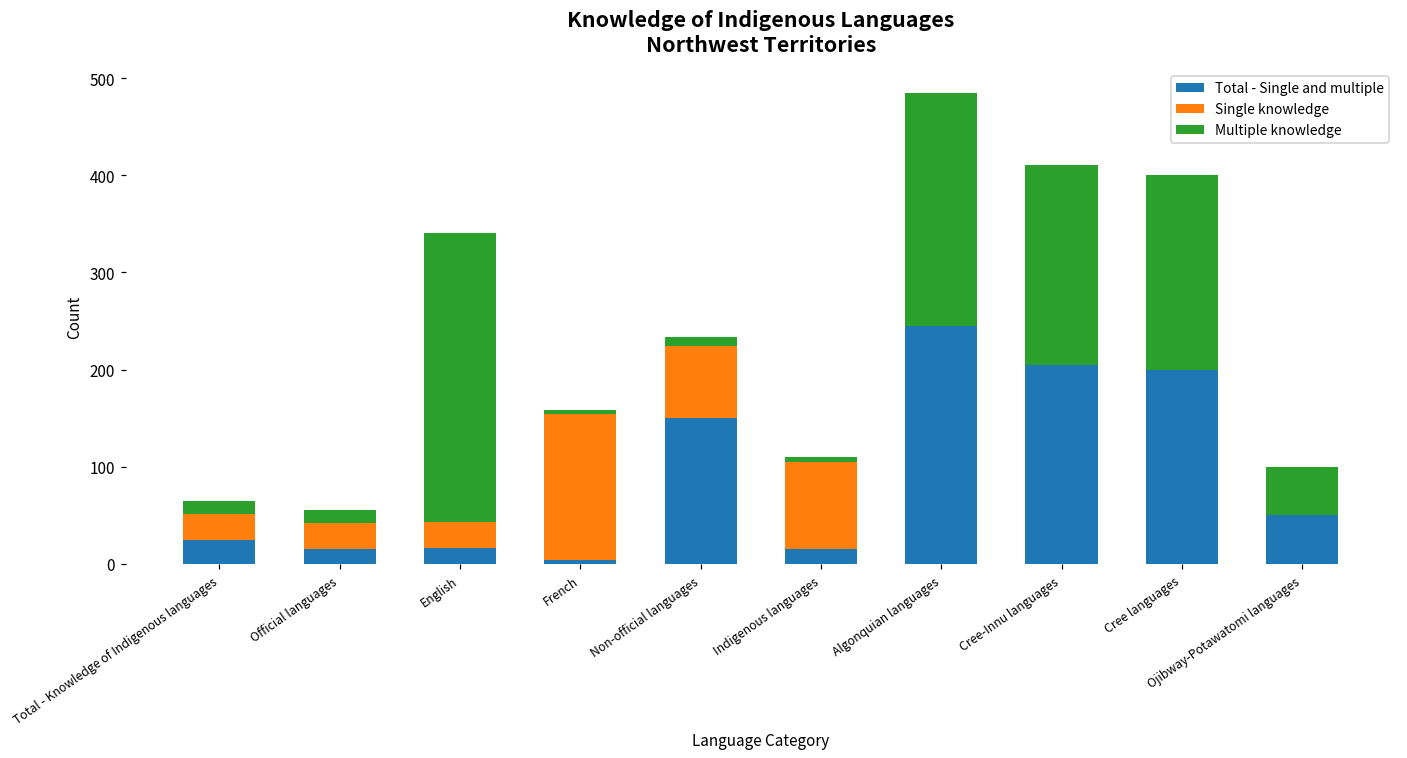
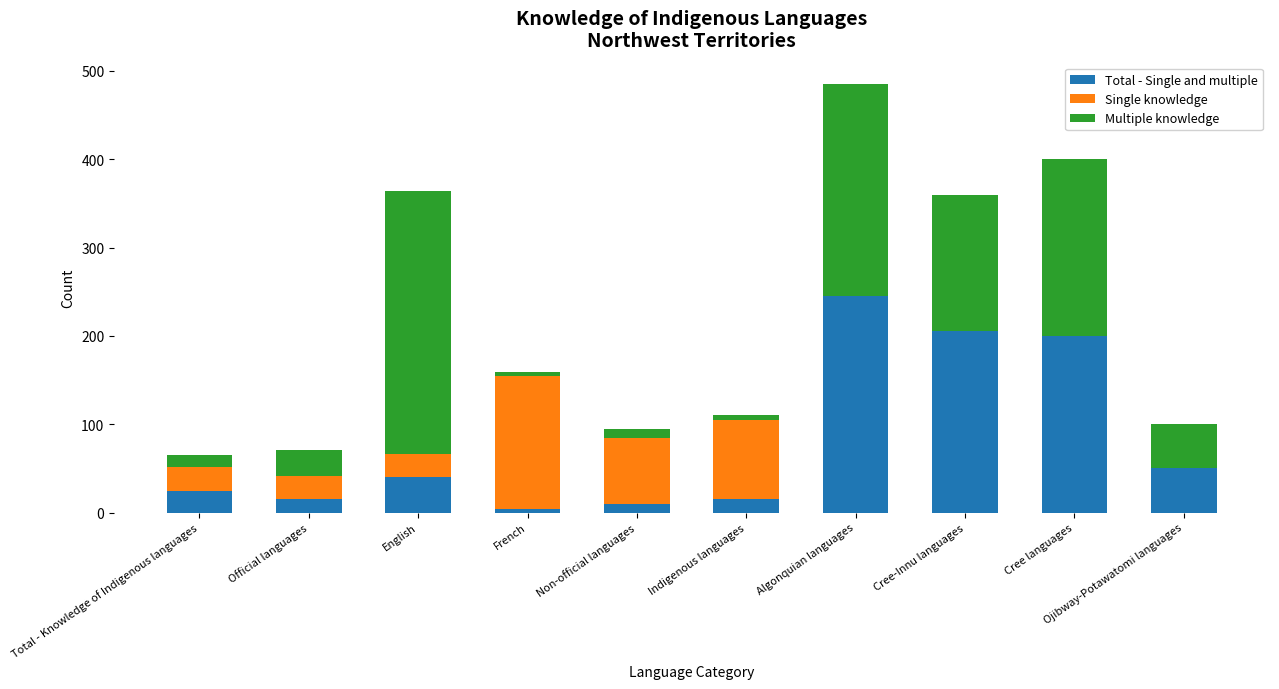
  {
    "Total - Single and multiple": {
      "Total - Knowledge of Indigenous languages": 20,
      "Official languages": 20,
-     "English": 20,
+     "English": 40,
      "French": 0,
-     "Non-official languages": 150,
+     "Non-official languages": 10,
      "Indigenous languages": 10,
      "Algonquian languages": 250,
      "Cree-Innu languages": 210,
      "Cree languages": 200,
      "Ojibway-Potawatomi languages": 50
    },
    "Single knowledge": {
      "Total - Knowledge of Indigenous languages": 30,
      "Official languages": 30,
      "English": 30,
      "French": 150,
      "Non-official languages": 70,
      "Indigenous languages": 90,
      "Algonquian languages": 0,
      "Cree-Innu languages": 0,
      "Cree languages": 0,
      "Ojibway-Potawatomi languages": 0
    },
    "Multiple knowledge": {
      "Total - Knowledge of Indigenous languages": 10,
-     "Official languages": 10,
+     "Official languages": 30,
      "English": 300,
      "French": 0,
      "Non-official languages": 10,
      "Indigenous languages": 10,
      "Algonquian languages": 240,
-     "Cree-Innu languages": 210,
+     "Cree-Innu languages": 150,
      "Cree languages": 200,
      "Ojibway-Potawatomi languages": 50
    }
  }
